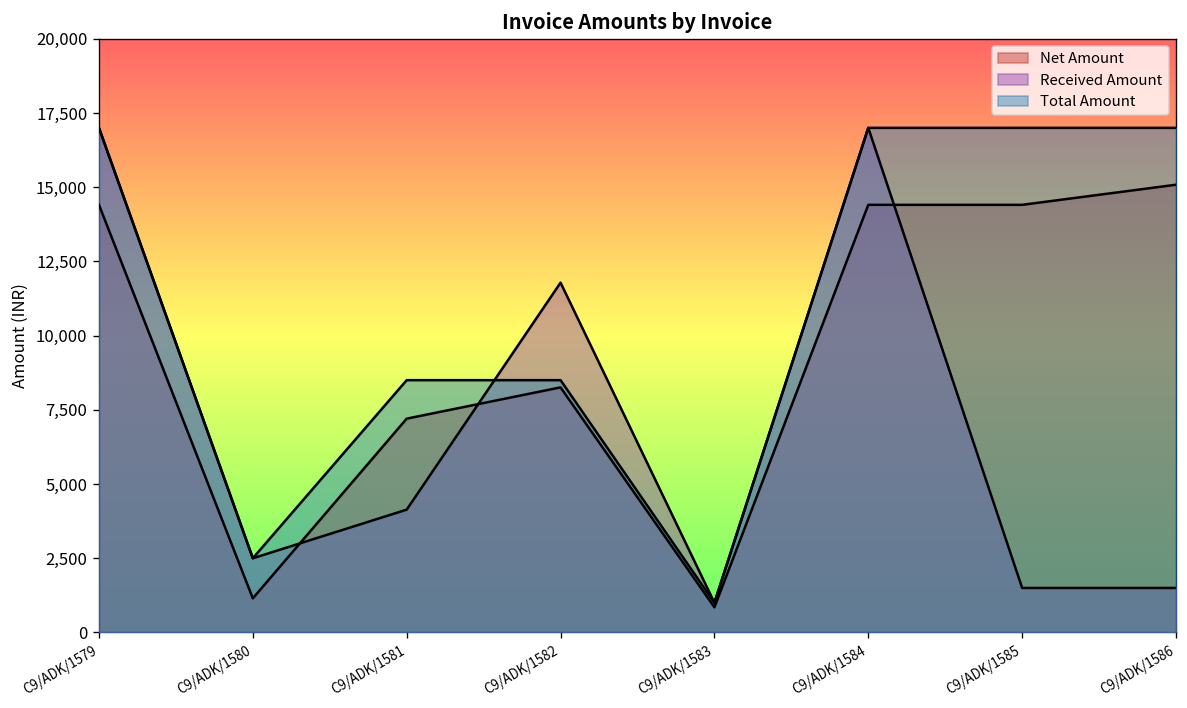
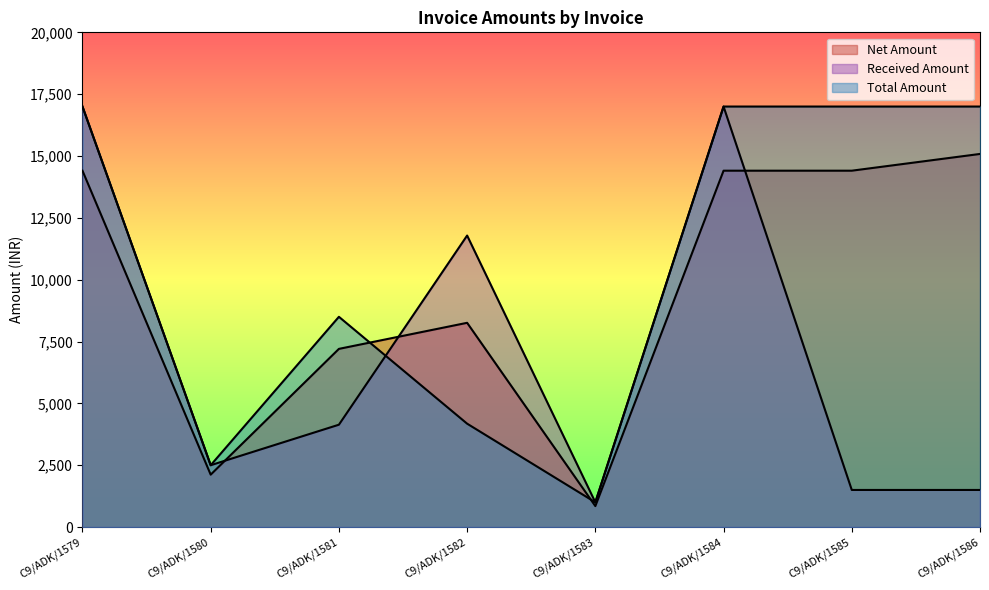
  {
    "Net Amount": {
      "C9/ADK/1579": "14,400",
-     "C9/ADK/1580": "1,100",
+     "C9/ADK/1580": "2,100",
      "C9/ADK/1581": "7,200",
      "C9/ADK/1582": "8,300",
      "C9/ADK/1583": "800",
      "C9/ADK/1584": "14,400",
      "C9/ADK/1585": "14,400",
      "C9/ADK/1586": "15,100"
    },
    "Received Amount": {
      "C9/ADK/1581": "4,100",
      "C9/ADK/1582": "11,800",
      "C9/ADK/1585": "1,500",
      "C9/ADK/1586": "1,500"
    },
    "Total Amount": {
      "C9/ADK/1581": "8,500",
-     "C9/ADK/1582": "8,500",
+     "C9/ADK/1582": "4,200",
      "C9/ADK/1585": "17,000",
      "C9/ADK/1586": "17,000"
    }
  }
